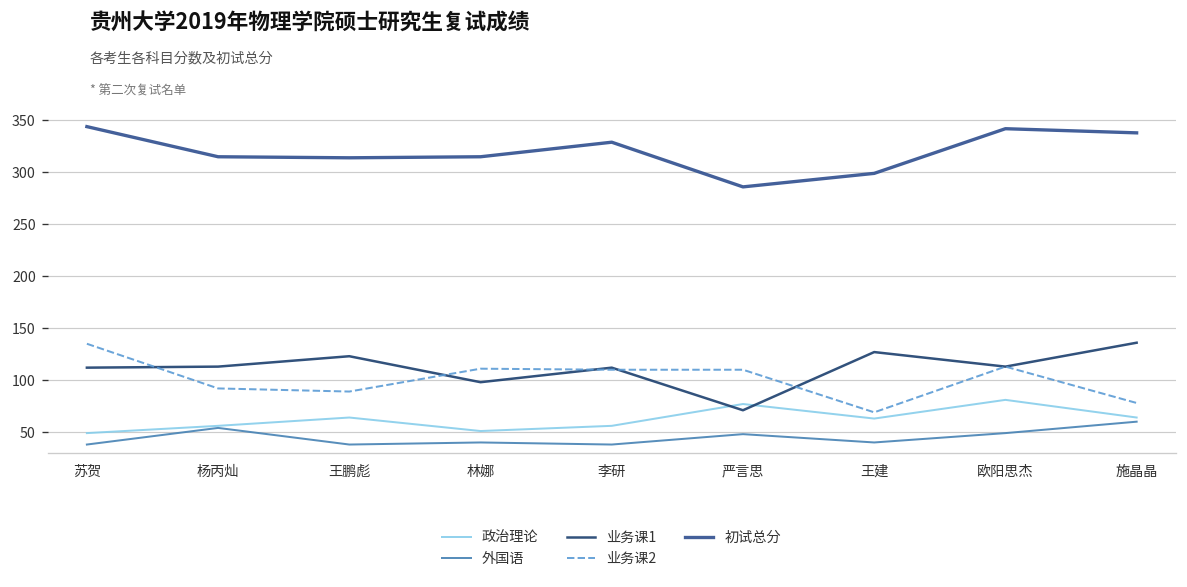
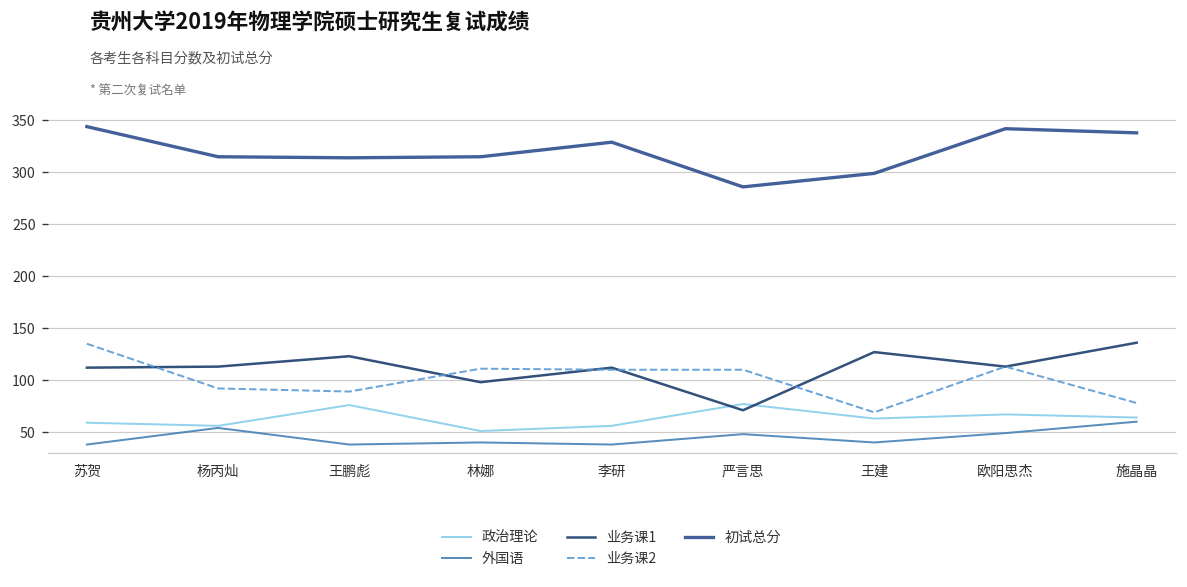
  {
    "政治理论": {
-     "苏贺": 50,
-     "王鹏彪": 60,
+     "苏贺": 60,
+     "王鹏彪": 80,
      "林娜": 50,
      "李研": 60,
      "严言思": 80,
      "王建": 60,
-     "欧阳思杰": 80,
+     "欧阳思杰": 70,
      "施晶晶": 60
    }
  }
